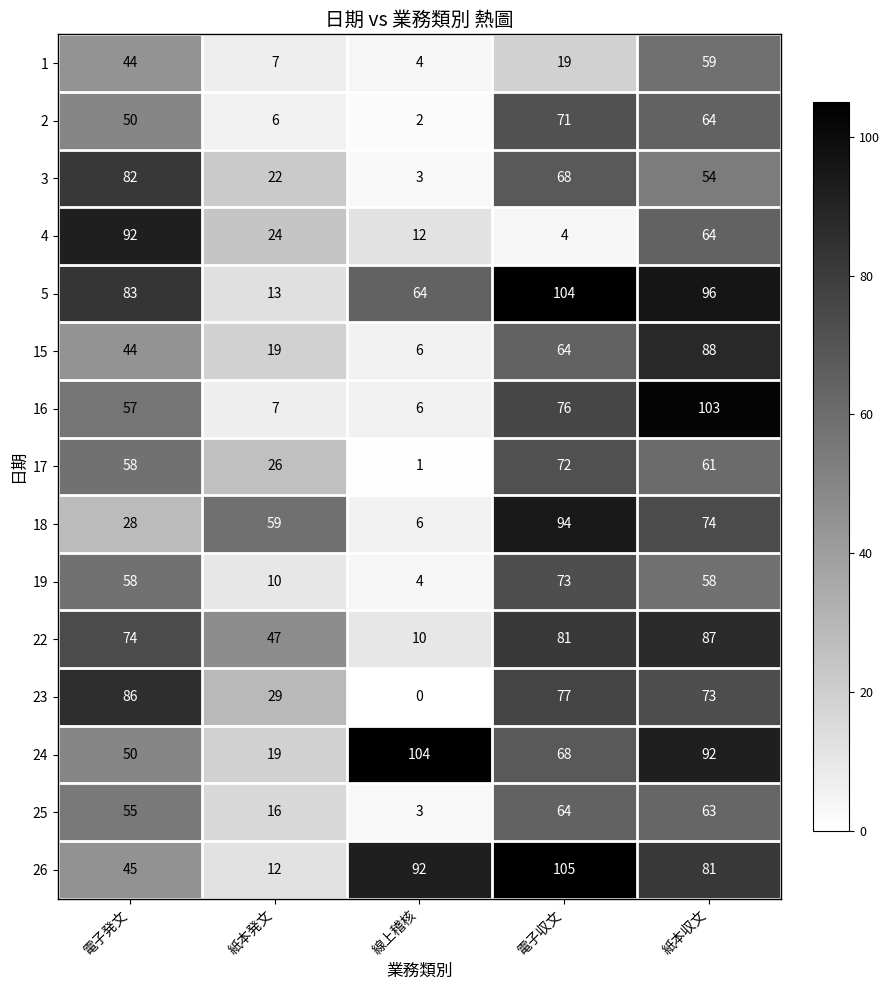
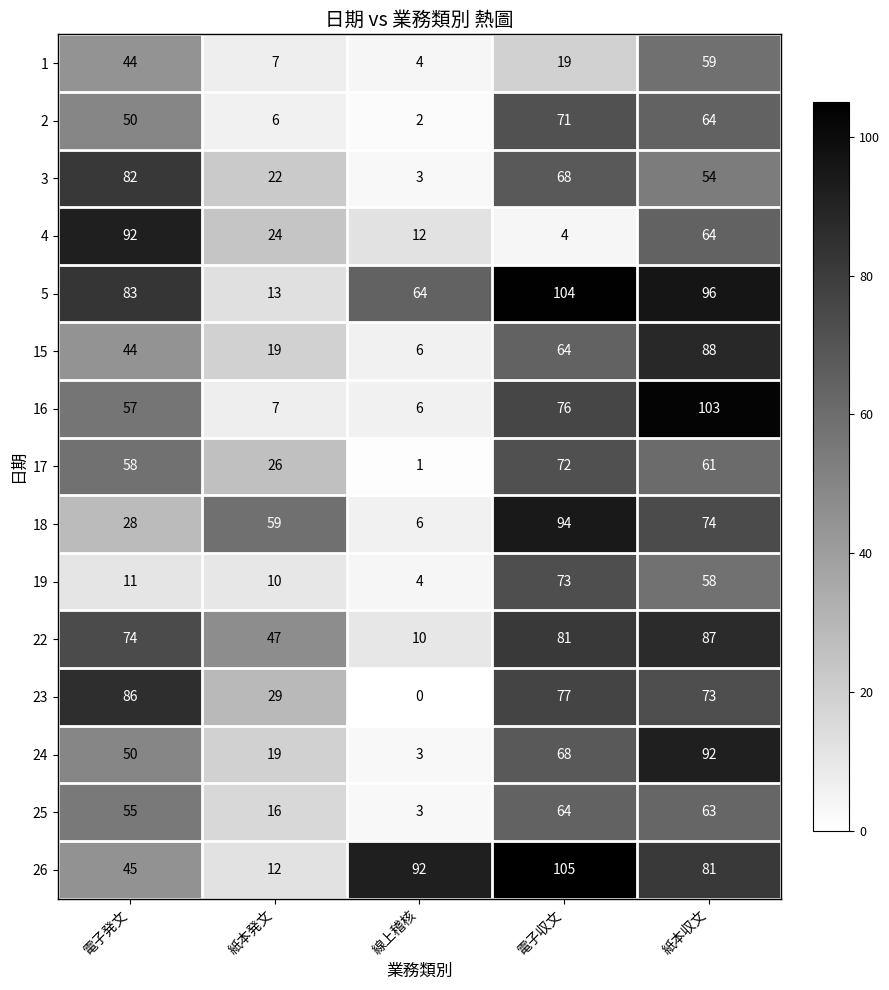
  {
    "1": {
      "電子発文": 44,
      "紙本発文": 7,
      "線上稽核": 4,
      "電子収文": 19,
      "紙本収文": 59
    },
    "2": {
      "電子発文": 50,
      "紙本発文": 6,
      "線上稽核": 2,
      "電子収文": 71,
      "紙本収文": 64
    },
    "3": {
      "電子発文": 82,
      "紙本発文": 22,
      "線上稽核": 3,
      "電子収文": 68,
      "紙本収文": 54
    },
    "4": {
      "電子発文": 92,
      "紙本発文": 24,
      "線上稽核": 12,
      "電子収文": 4,
      "紙本収文": 64
    },
    "5": {
      "電子発文": 83,
      "紙本発文": 13,
      "線上稽核": 64,
      "電子収文": 104,
      "紙本収文": 96
    },
    "15": {
      "電子発文": 44,
      "紙本発文": 19,
      "線上稽核": 6,
      "電子収文": 64,
      "紙本収文": 88
    },
    "16": {
      "電子発文": 57,
      "紙本発文": 7,
      "線上稽核": 6,
      "電子収文": 76,
      "紙本収文": 103
    },
    "17": {
      "電子発文": 58,
      "紙本発文": 26,
      "線上稽核": 1,
      "電子収文": 72,
      "紙本収文": 61
    },
    "18": {
      "電子発文": 28,
      "紙本発文": 59,
      "線上稽核": 6,
      "電子収文": 94,
      "紙本収文": 74
    },
    "19": {
-     "電子発文": 58,
+     "電子発文": 11,
      "紙本発文": 10,
      "線上稽核": 4,
      "電子収文": 73,
      "紙本収文": 58
    },
    "22": {
      "電子発文": 74,
      "紙本発文": 47,
      "線上稽核": 10,
      "電子収文": 81,
      "紙本収文": 87
    },
    "23": {
      "電子発文": 86,
      "紙本発文": 29,
      "線上稽核": 0,
      "電子収文": 77,
      "紙本収文": 73
    },
    "24": {
      "電子発文": 50,
      "紙本発文": 19,
-     "線上稽核": 104,
+     "線上稽核": 3,
      "電子収文": 68,
      "紙本収文": 92
    },
    "25": {
      "電子発文": 55,
      "紙本発文": 16,
      "線上稽核": 3,
      "電子収文": 64,
      "紙本収文": 63
    },
    "26": {
      "電子発文": 45,
      "紙本発文": 12,
      "線上稽核": 92,
      "電子収文": 105,
      "紙本収文": 81
    }
  }
